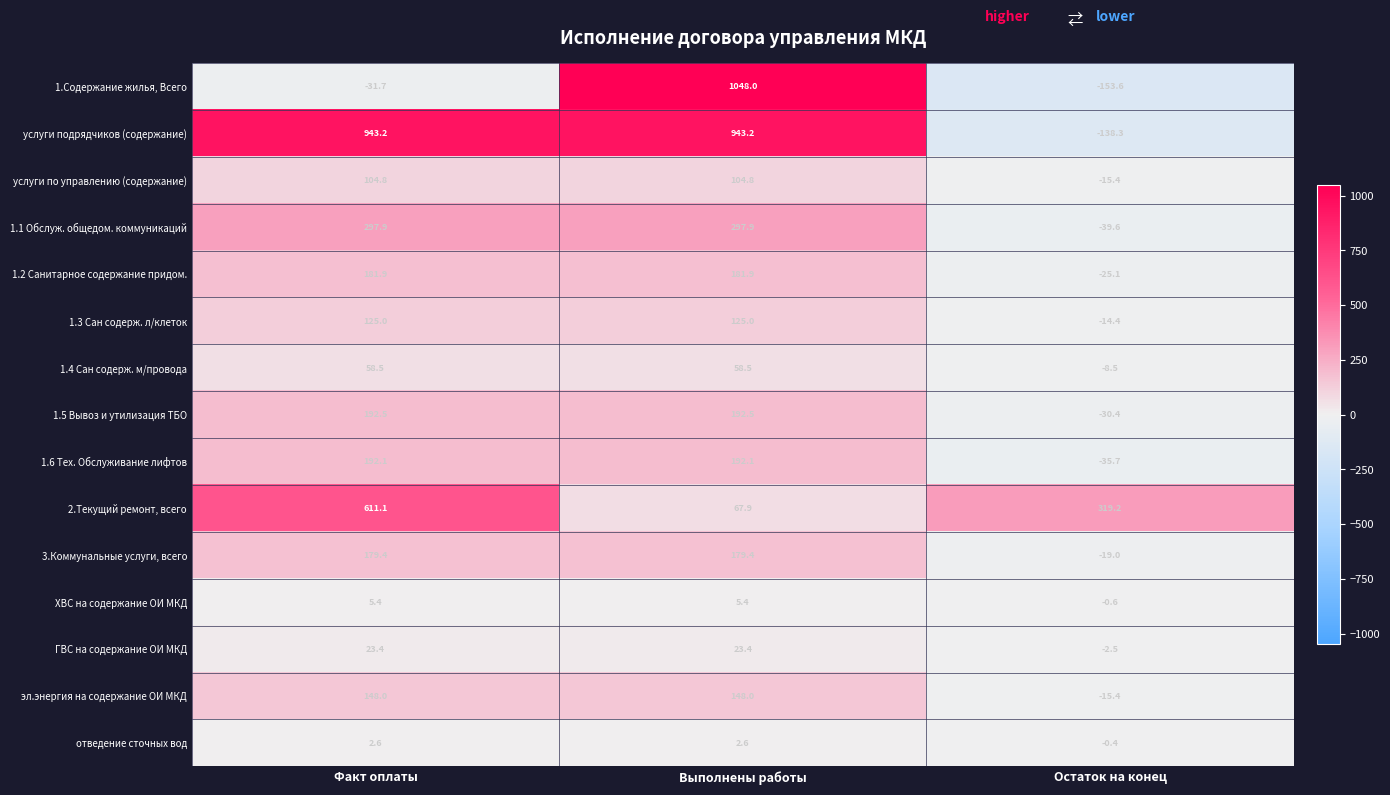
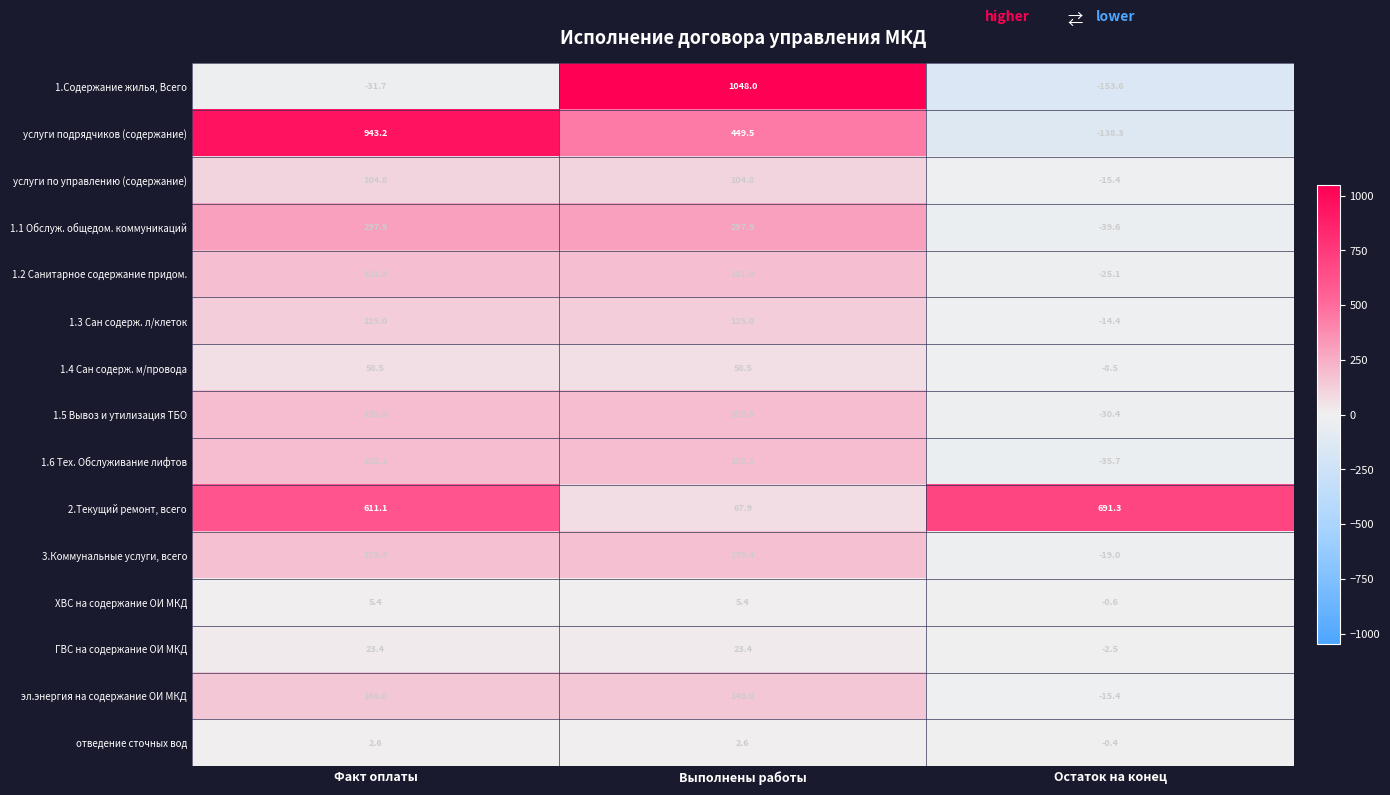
  {
    "1.Содержание жилья, Всего": {
      "Выполнены работы": 1048.0
    },
    "услуги подрядчиков (содержание)": {
      "Факт оплаты": 943.2,
-     "Выполнены работы": 943.2
+     "Выполнены работы": 449.5
    },
    "2.Текущий ремонт, всего": {
      "Факт оплаты": 611.1,
-     "Остаток на конец": 319.2
+     "Остаток на конец": 691.3
    }
  }
